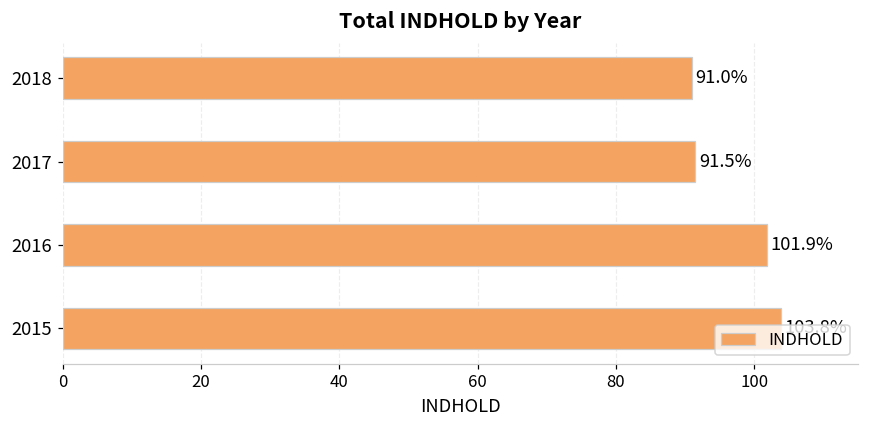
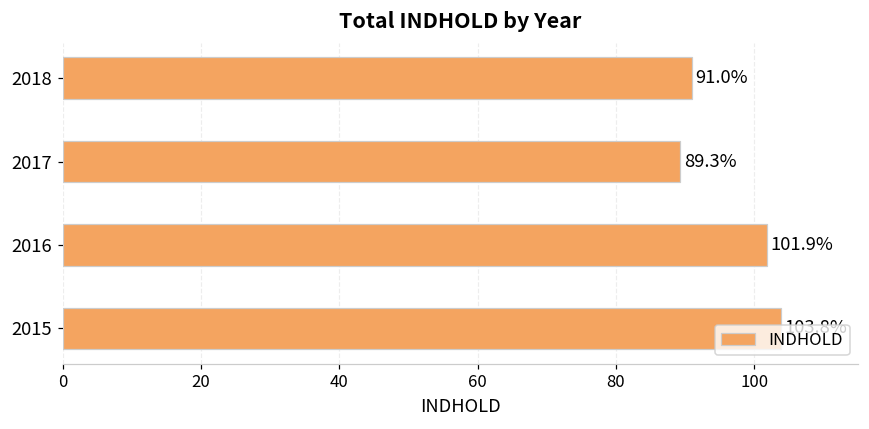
  {
    "2018": "91.0%",
-   "2017": "91.5%",
+   "2017": "89.3%",
    "2016": "101.9%"
  }
